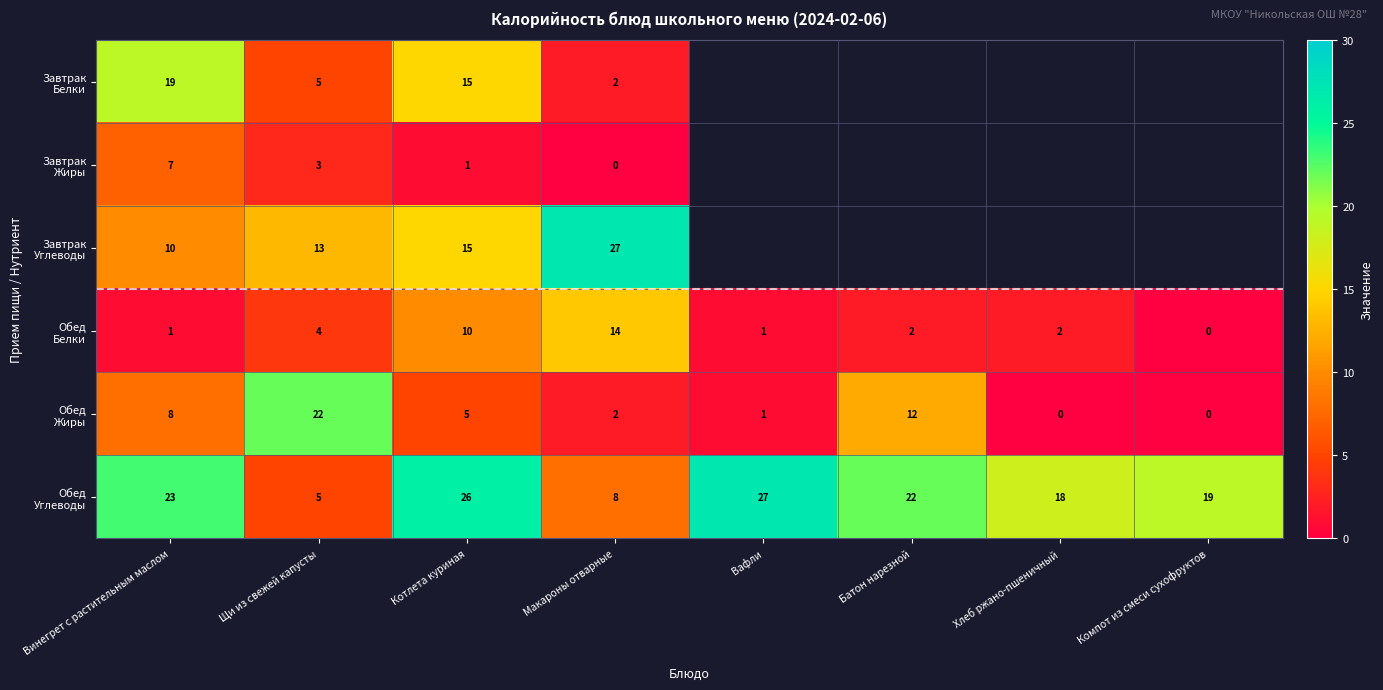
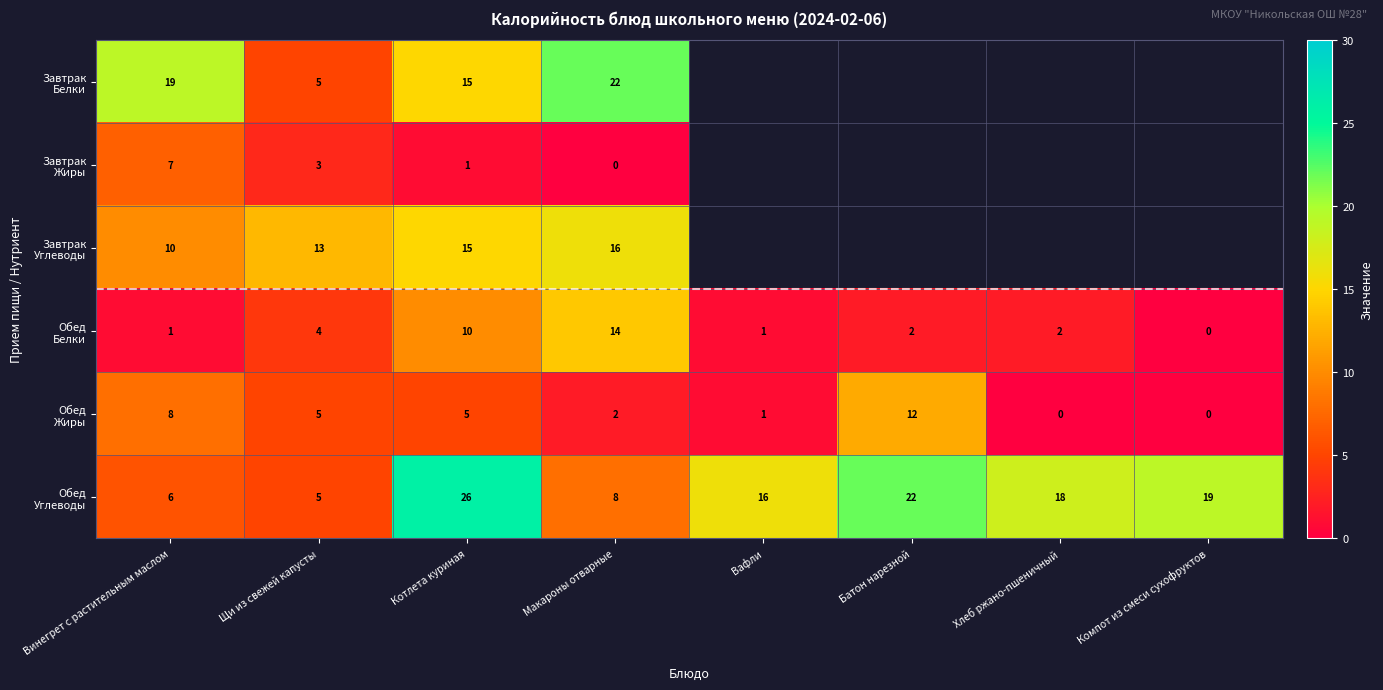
  {
    "Завтрак Белки": {
      "Винегрет с растительным маслом": 19,
      "Щи из свежей капусты": 5,
      "Котлета куриная": 15,
-     "Макароны отварные": 2
+     "Макароны отварные": 22
    },
    "Завтрак Жиры": {
      "Винегрет с растительным маслом": 7,
      "Щи из свежей капусты": 3,
      "Котлета куриная": 1,
      "Макароны отварные": 0
    },
    "Завтрак Углеводы": {
      "Винегрет с растительным маслом": 10,
      "Щи из свежей капусты": 13,
      "Котлета куриная": 15,
-     "Макароны отварные": 27
+     "Макароны отварные": 16
    },
    "Обед Белки": {
      "Винегрет с растительным маслом": 1,
      "Щи из свежей капусты": 4,
      "Котлета куриная": 10,
      "Макароны отварные": 14,
      "Вафли": 1,
      "Батон нарезной": 2,
      "Хлеб ржано-пшеничный": 2,
      "Компот из смеси сухофруктов": 0
    },
    "Обед Жиры": {
      "Винегрет с растительным маслом": 8,
-     "Щи из свежей капусты": 22,
+     "Щи из свежей капусты": 5,
      "Котлета куриная": 5,
      "Макароны отварные": 2,
      "Вафли": 1,
      "Батон нарезной": 12,
      "Хлеб ржано-пшеничный": 0,
      "Компот из смеси сухофруктов": 0
    },
    "Обед Углеводы": {
-     "Винегрет с растительным маслом": 23,
+     "Винегрет с растительным маслом": 6,
      "Щи из свежей капусты": 5,
      "Котлета куриная": 26,
      "Макароны отварные": 8,
-     "Вафли": 27,
+     "Вафли": 16,
      "Батон нарезной": 22,
      "Хлеб ржано-пшеничный": 18,
      "Компот из смеси сухофруктов": 19
    }
  }
